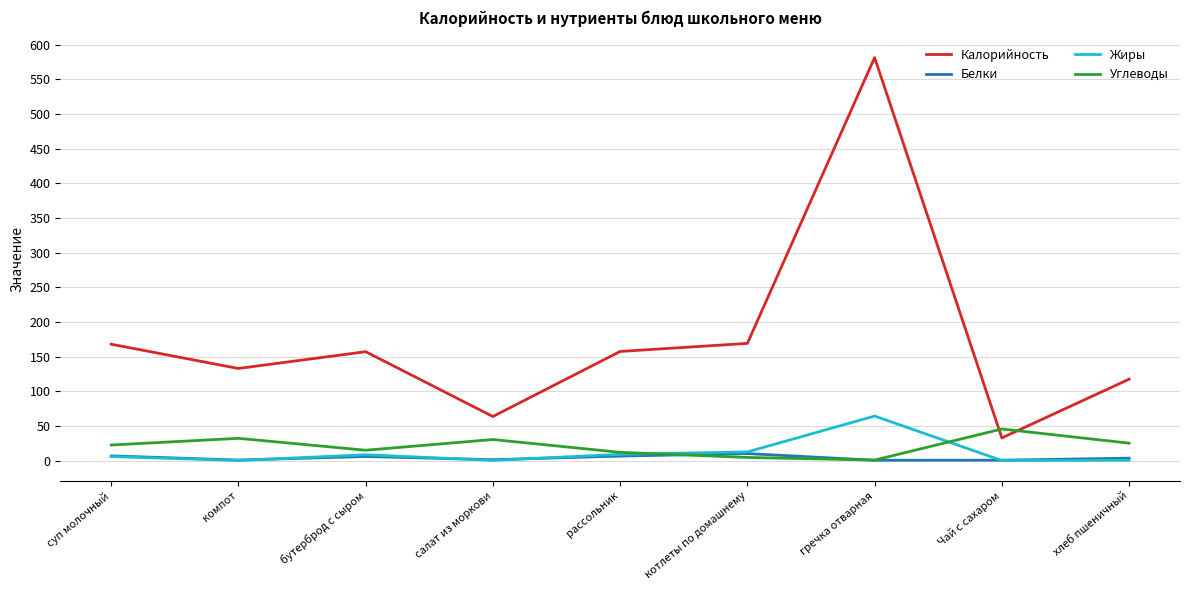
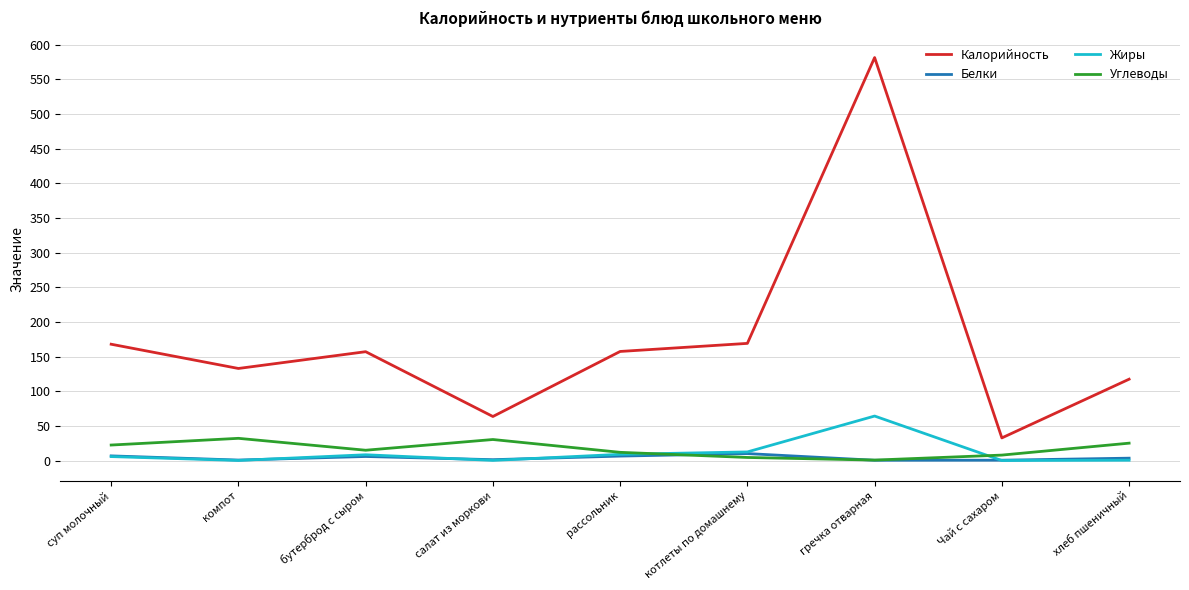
  {
    "Калорийность": {
      "суп молочный": 170,
      "компот": 130,
      "бутерброд с сыром": 160,
      "салат из моркови": 60,
      "рассольник": 160,
      "котлеты по домашнему": 170,
      "гречка отварная": 580,
      "Чай с сахаром": 30,
      "хлеб пшеничный": 120
    },
    "Жиры": {
      "гречка отварная": 60
    },
    "Углеводы": {
      "суп молочный": 20,
      "компот": 30,
      "бутерброд с сыром": 10,
      "салат из моркови": 30,
      "котлеты по домашнему": 0,
-     "Чай с сахаром": 50,
+     "Чай с сахаром": 10,
      "хлеб пшеничный": 30
    }
  }
